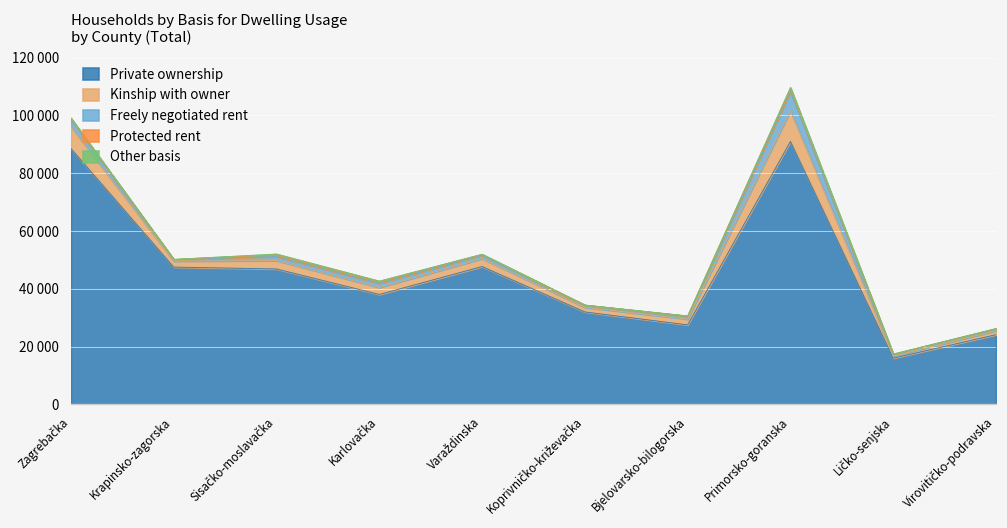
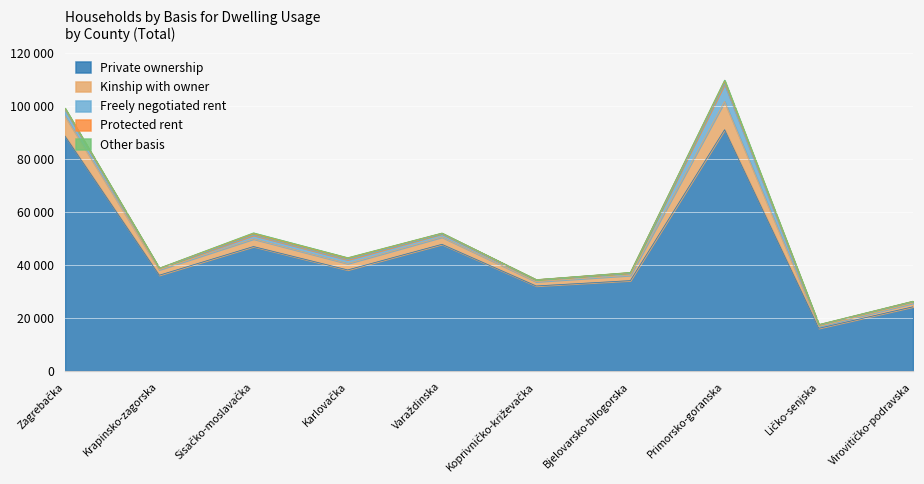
  {
    "Private ownership": {
      "Zagrebačka": 89000,
-     "Krapinsko-zagorska": 48000,
+     "Krapinsko-zagorska": 36000,
      "Sisačko-moslavačka": 47000,
      "Karlovačka": 38000,
      "Varaždinska": 48000,
      "Koprivničko-križevačka": 32000,
-     "Bjelovarsko-bilogorska": 28000,
+     "Bjelovarsko-bilogorska": 34000,
      "Primorsko-goranska": 91000,
      "Virovitičko-podravska": 24000
    },
    "Freely negotiated rent": {
      "Primorsko-goranska": 7000
    }
  }
